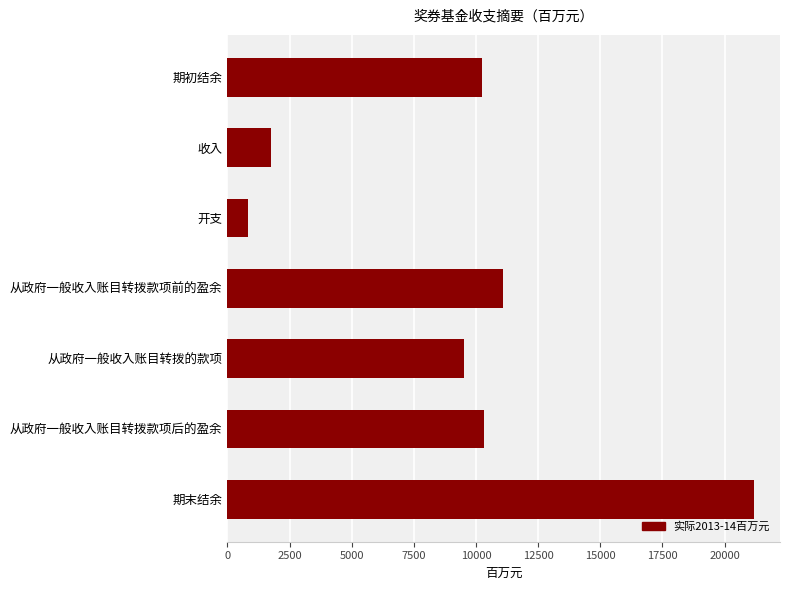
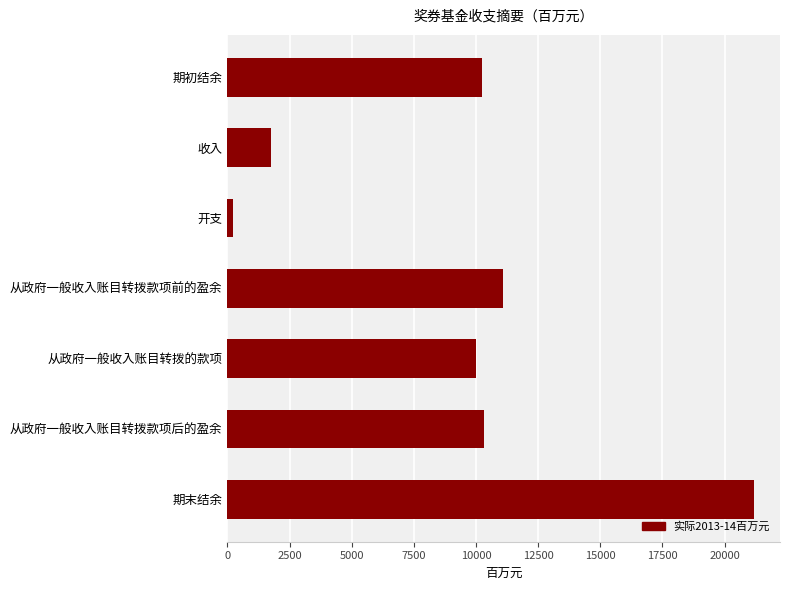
  {
    "期初结余": 10200,
    "收入": 1800,
-   "开支": 800,
+   "开支": 200,
    "从政府一般收入账目转拨款项前的盈余": 11100,
-   "从政府一般收入账目转拨的款项": 9500,
+   "从政府一般收入账目转拨的款项": 10000,
    "从政府一般收入账目转拨款项后的盈余": 10300,
    "期末结余": 21200
  }
